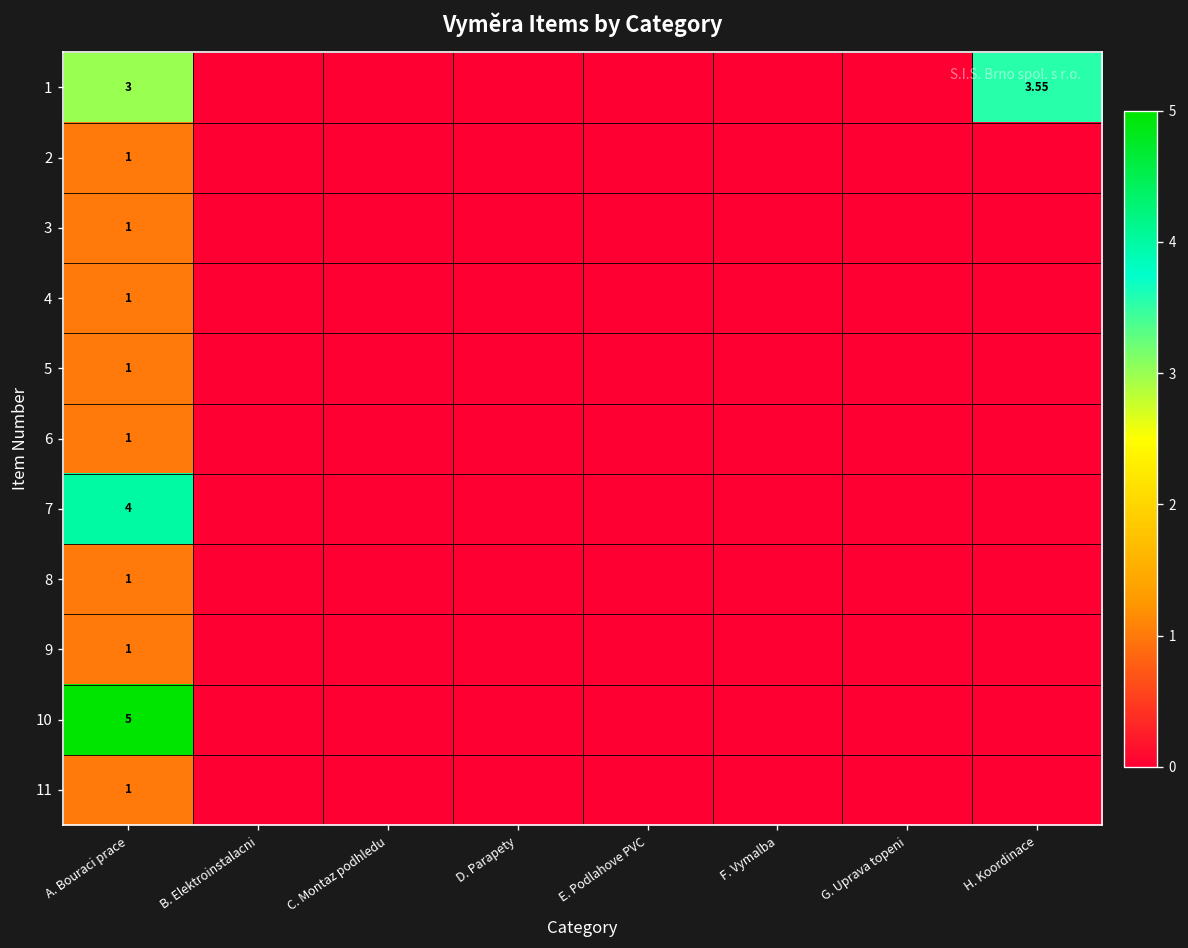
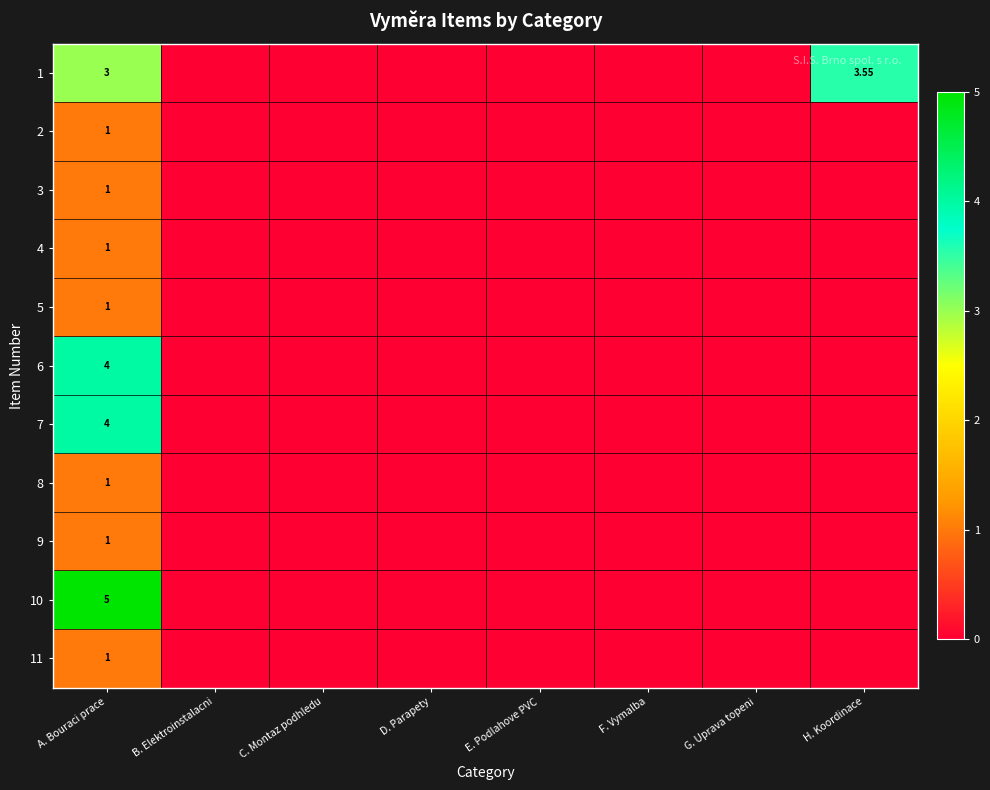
  {
    "1": {
      "A. Bouraci prace": 3
    },
    "2": {
      "A. Bouraci prace": 1
    },
    "3": {
      "A. Bouraci prace": 1
    },
    "4": {
      "A. Bouraci prace": 1
    },
    "5": {
      "A. Bouraci prace": 1
    },
    "6": {
-     "A. Bouraci prace": 1
+     "A. Bouraci prace": 4
    },
    "7": {
      "A. Bouraci prace": 4
    },
    "8": {
      "A. Bouraci prace": 1
    },
    "9": {
      "A. Bouraci prace": 1
    },
    "10": {
      "A. Bouraci prace": 5
    },
    "11": {
      "A. Bouraci prace": 1
    }
  }
